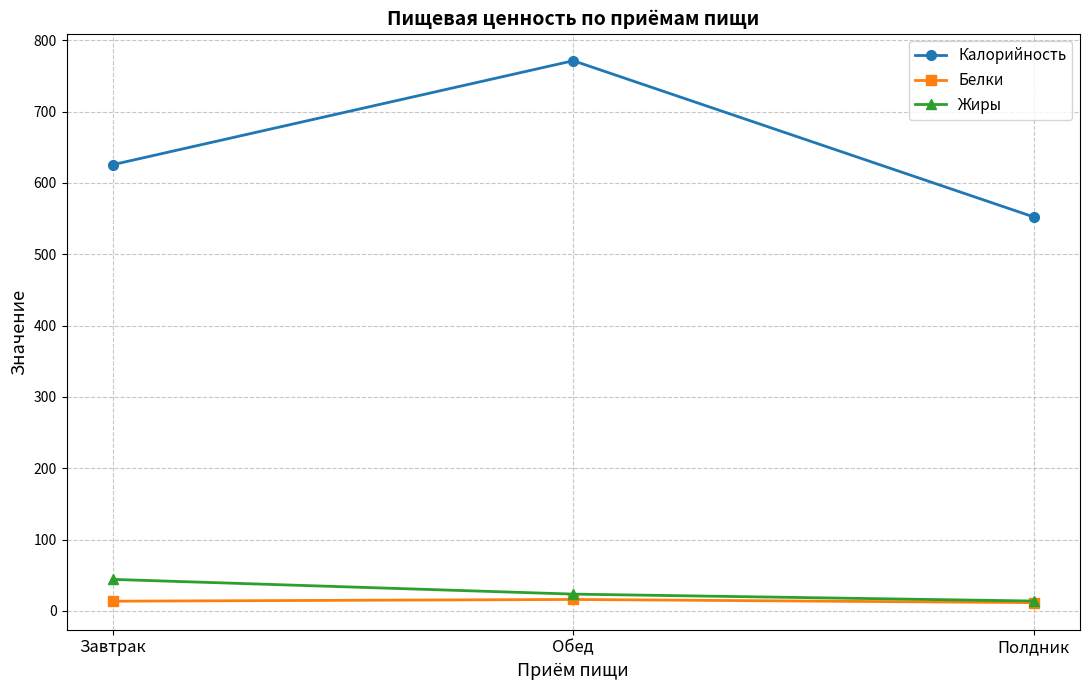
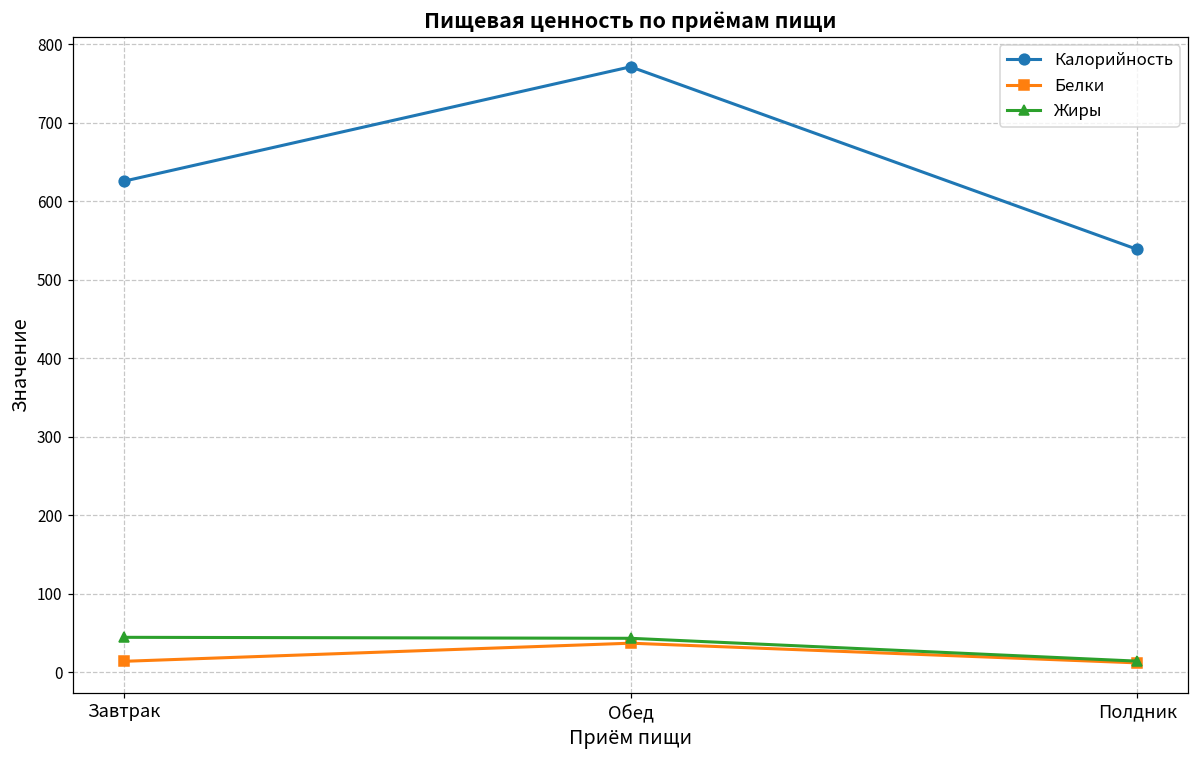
  {
    "Калорийность": {
      "Завтрак": 630,
      "Обед": 770,
-     "Полдник": 550
+     "Полдник": 540
    },
    "Белки": {
      "Завтрак": 10,
-     "Обед": 20
+     "Обед": 40
    },
    "Жиры": {
      "Завтрак": 40,
-     "Обед": 20
+     "Обед": 40
    }
  }
